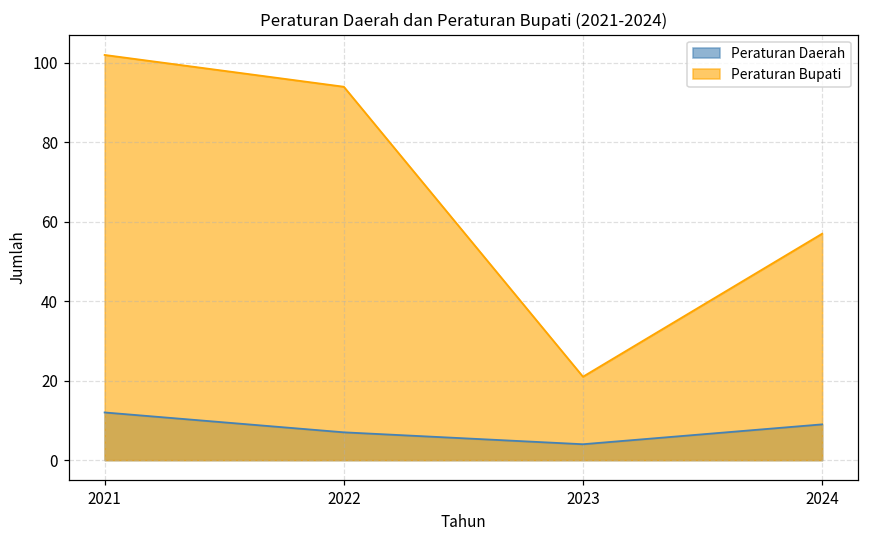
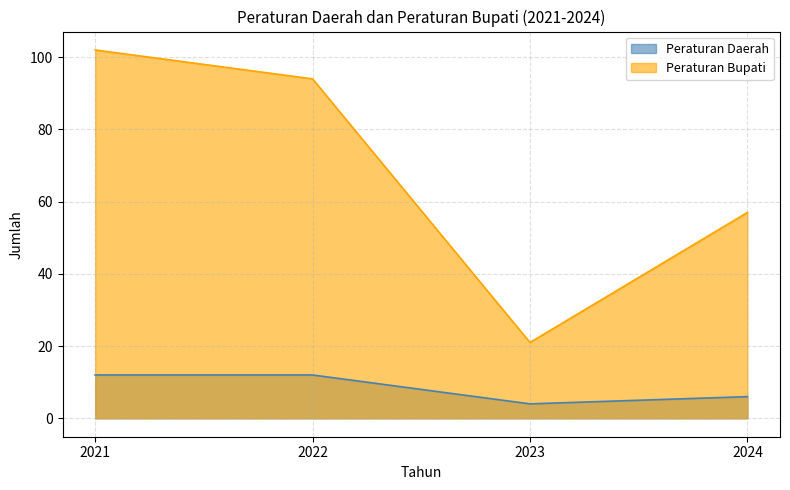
  {
    "Peraturan Daerah": {
      "2021": 12,
-     "2022": 7,
+     "2022": 12,
      "2023": 4,
-     "2024": 9
+     "2024": 6
    },
    "Peraturan Bupati": {
      "2021": 102,
      "2022": 94,
      "2023": 21,
      "2024": 57
    }
  }
